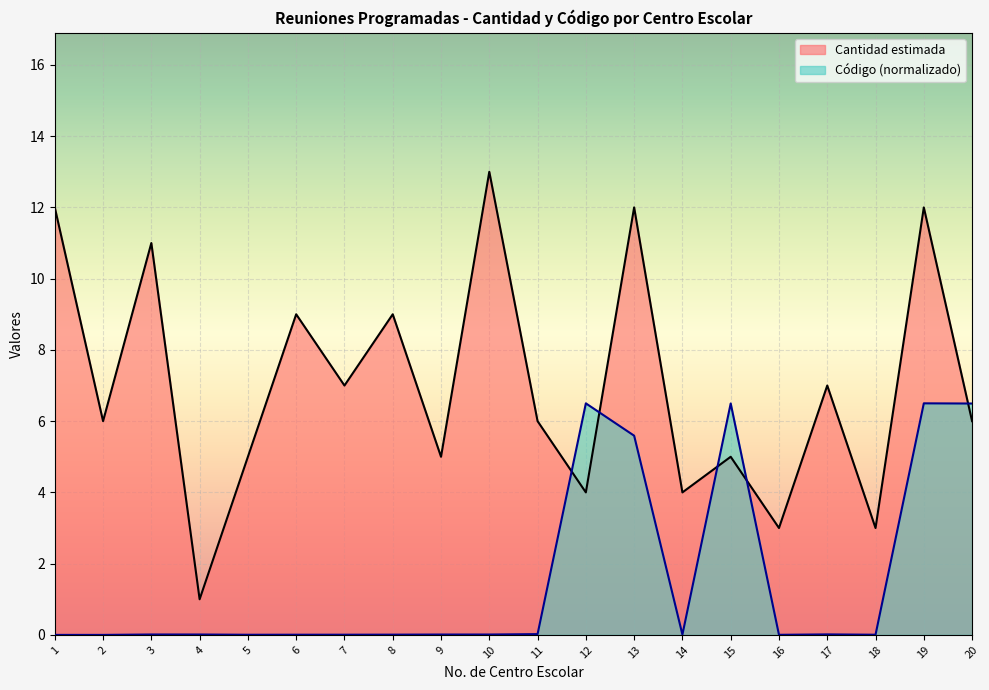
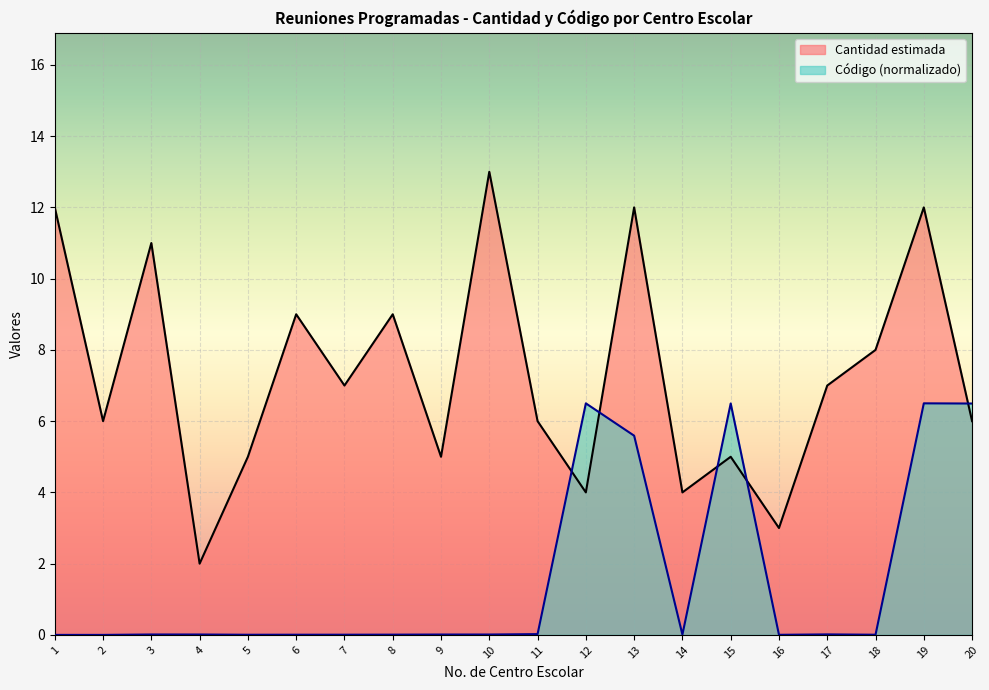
  {
    "Cantidad estimada": {
      "1": 12,
      "2": 6,
      "3": 11,
-     "4": 1,
+     "4": 2,
      "5": 5,
      "6": 9,
      "7": 7,
      "8": 9,
      "9": 5,
      "10": 13,
      "11": 6,
      "12": 4,
      "13": 12,
      "14": 4,
      "15": 5,
      "16": 3,
      "17": 7,
-     "18": 3,
+     "18": 8,
      "19": 12,
      "20": 6
    },
    "Código (normalizado)": {
      "1": 0,
      "2": 0,
      "3": 0,
      "4": 0,
      "5": 0,
      "6": 0,
      "7": 0,
      "8": 0,
      "9": 0,
      "10": 0,
      "11": 0,
      "12": 6.5,
      "13": 5.6,
      "14": 0,
      "15": 6.5,
      "16": 0,
      "17": 0,
      "18": 0,
      "19": 6.5,
      "20": 6.5
    }
  }
